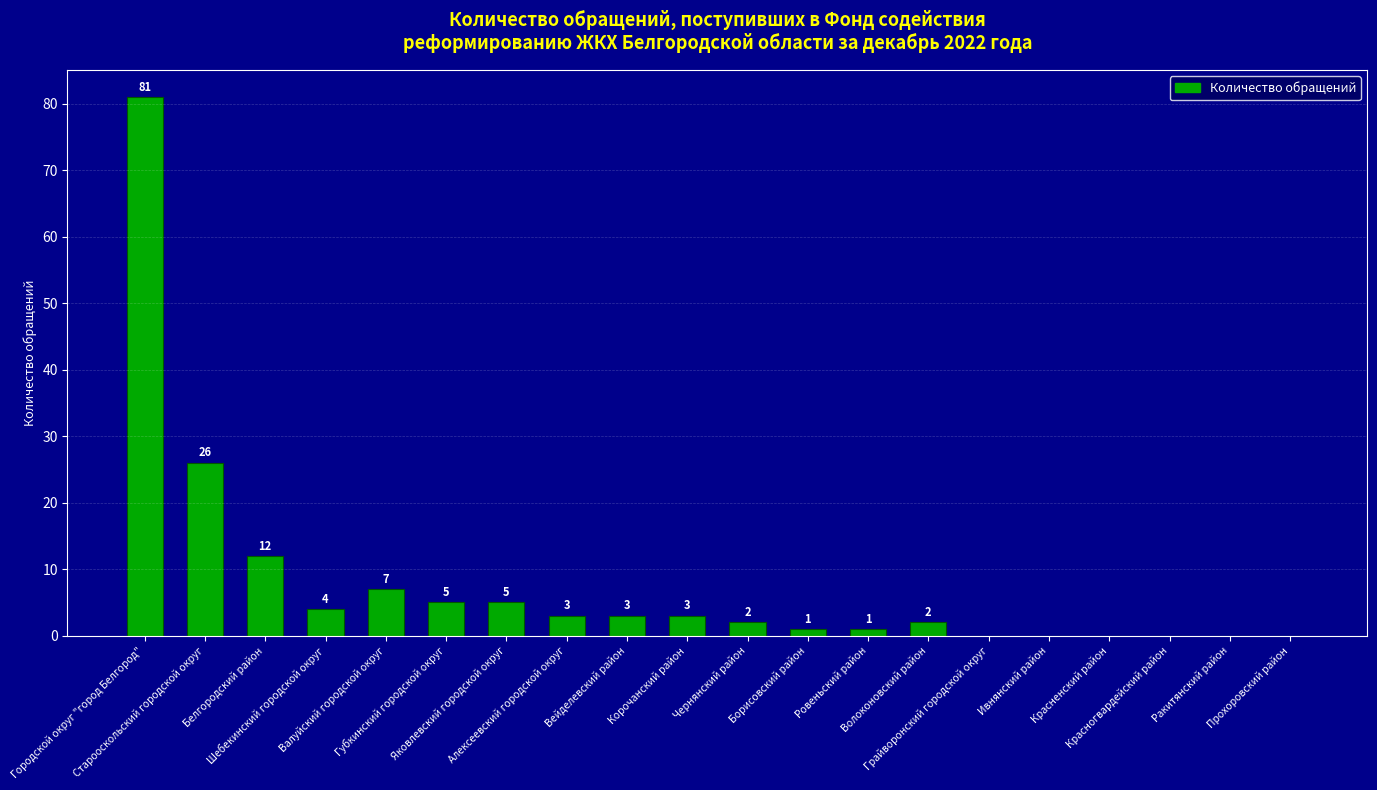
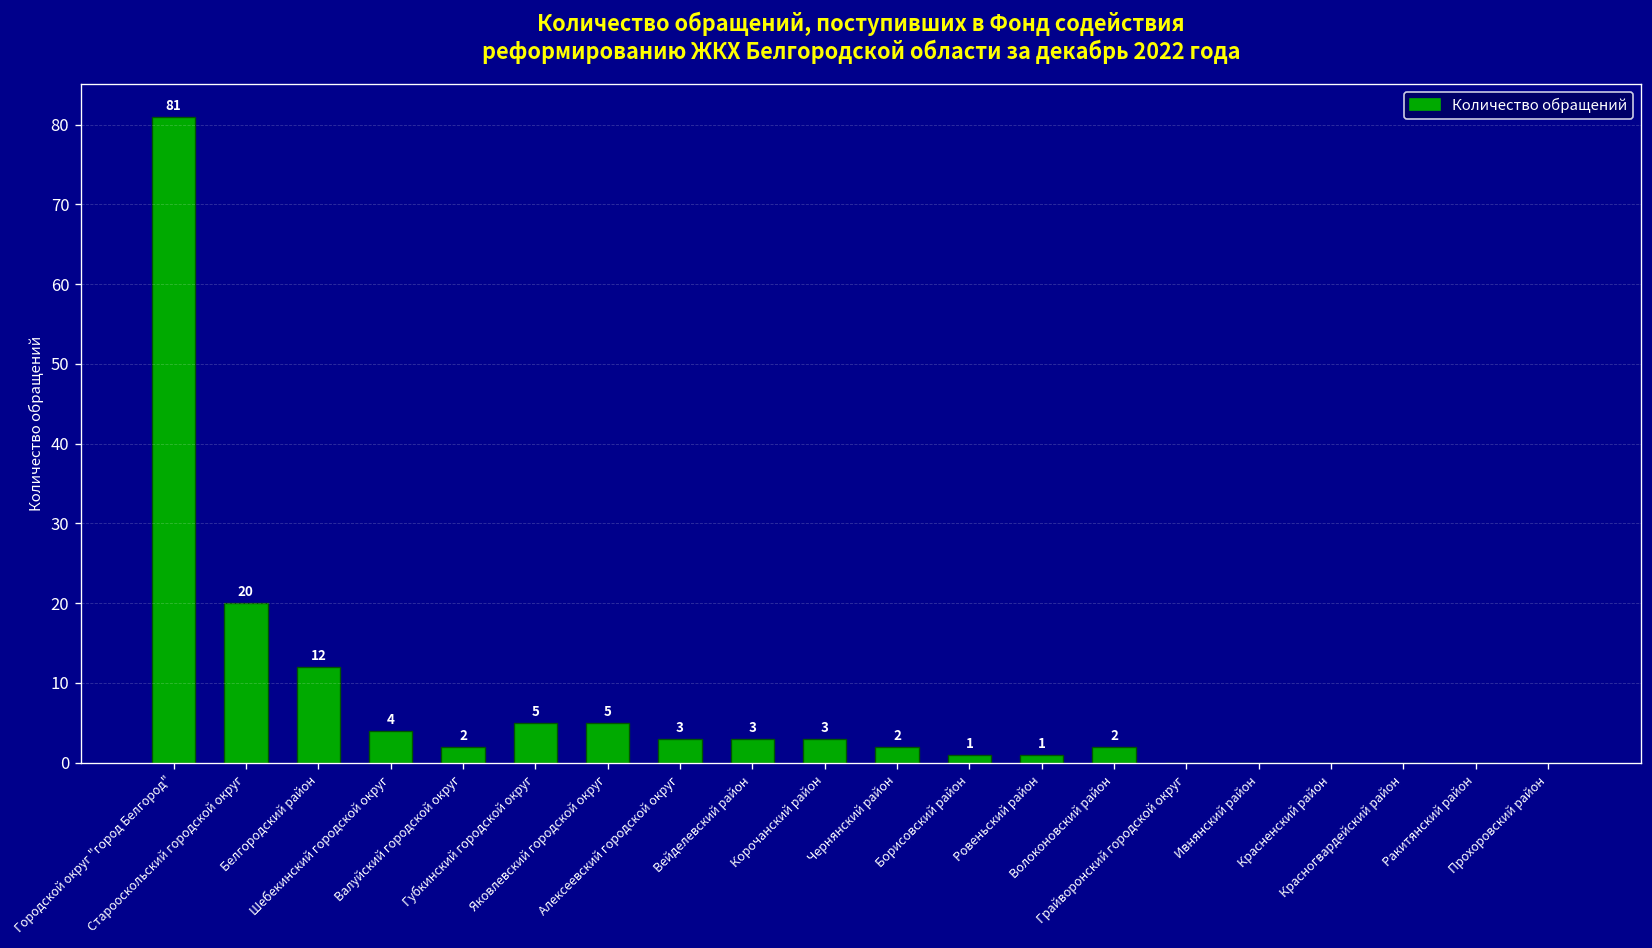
  {
    "Городской округ \"город Белгород\"": 81,
-   "Старооскольский городской округ": 26,
+   "Старооскольский городской округ": 20,
    "Белгородский район": 12,
    "Шебекинский городской округ": 4,
-   "Валуйский городской округ": 7,
+   "Валуйский городской округ": 2,
    "Губкинский городской округ": 5,
    "Яковлевский городской округ": 5,
    "Алексеевский городской округ": 3,
    "Вейделевский район": 3,
    "Корочанский район": 3,
    "Чернянский район": 2,
    "Борисовский район": 1,
    "Ровеньский район": 1,
    "Волоконовский район": 2
  }
